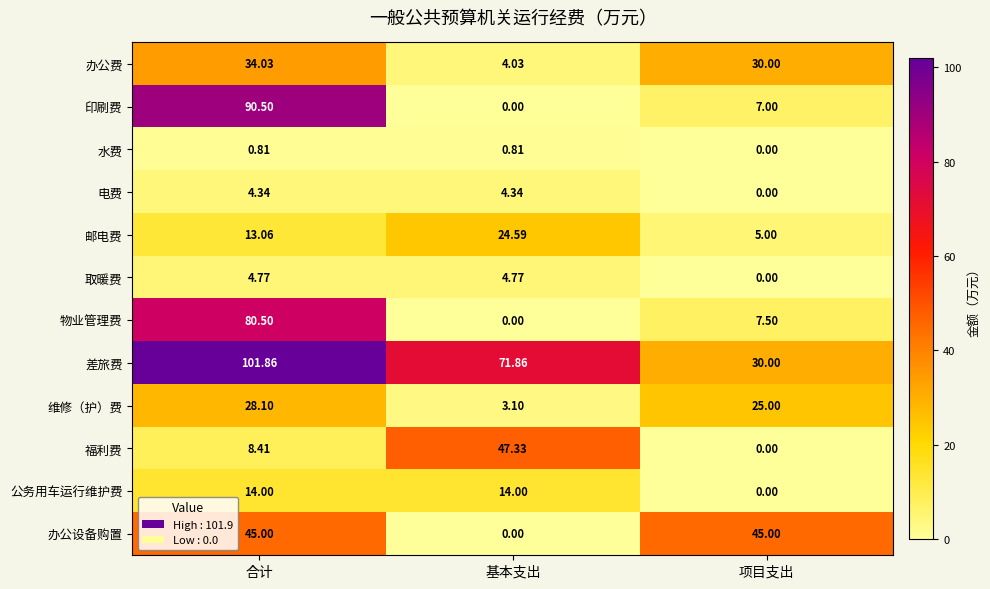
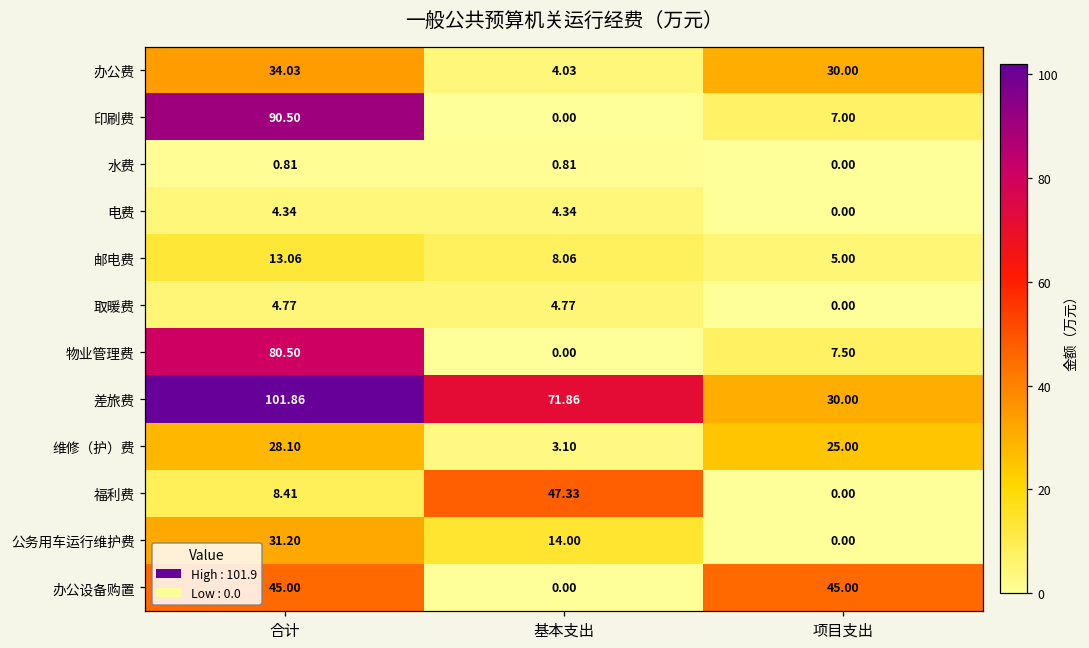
  {
    "办公费": {
      "合计": 34.03,
      "基本支出": 4.03,
      "项目支出": 30.00
    },
    "印刷费": {
      "合计": 90.50,
      "基本支出": 0.00,
      "项目支出": 7.00
    },
    "水费": {
      "合计": 0.81,
      "基本支出": 0.81,
      "项目支出": 0.00
    },
    "电费": {
      "合计": 4.34,
      "基本支出": 4.34,
      "项目支出": 0.00
    },
    "邮电费": {
      "合计": 13.06,
-     "基本支出": 24.59,
+     "基本支出": 8.06,
      "项目支出": 5.00
    },
    "取暖费": {
      "合计": 4.77,
      "基本支出": 4.77,
      "项目支出": 0.00
    },
    "物业管理费": {
      "合计": 80.50,
      "基本支出": 0.00,
      "项目支出": 7.50
    },
    "差旅费": {
      "合计": 101.86,
      "基本支出": 71.86,
      "项目支出": 30.00
    },
    "维修（护）费": {
      "合计": 28.10,
      "基本支出": 3.10,
      "项目支出": 25.00
    },
    "福利费": {
      "合计": 8.41,
      "基本支出": 47.33,
      "项目支出": 0.00
    },
    "公务用车运行维护费": {
-     "合计": 14.00,
+     "合计": 31.20,
      "基本支出": 14.00,
      "项目支出": 0.00
    },
    "办公设备购置": {
      "合计": 45.00,
      "基本支出": 0.00,
      "项目支出": 45.00
    }
  }
